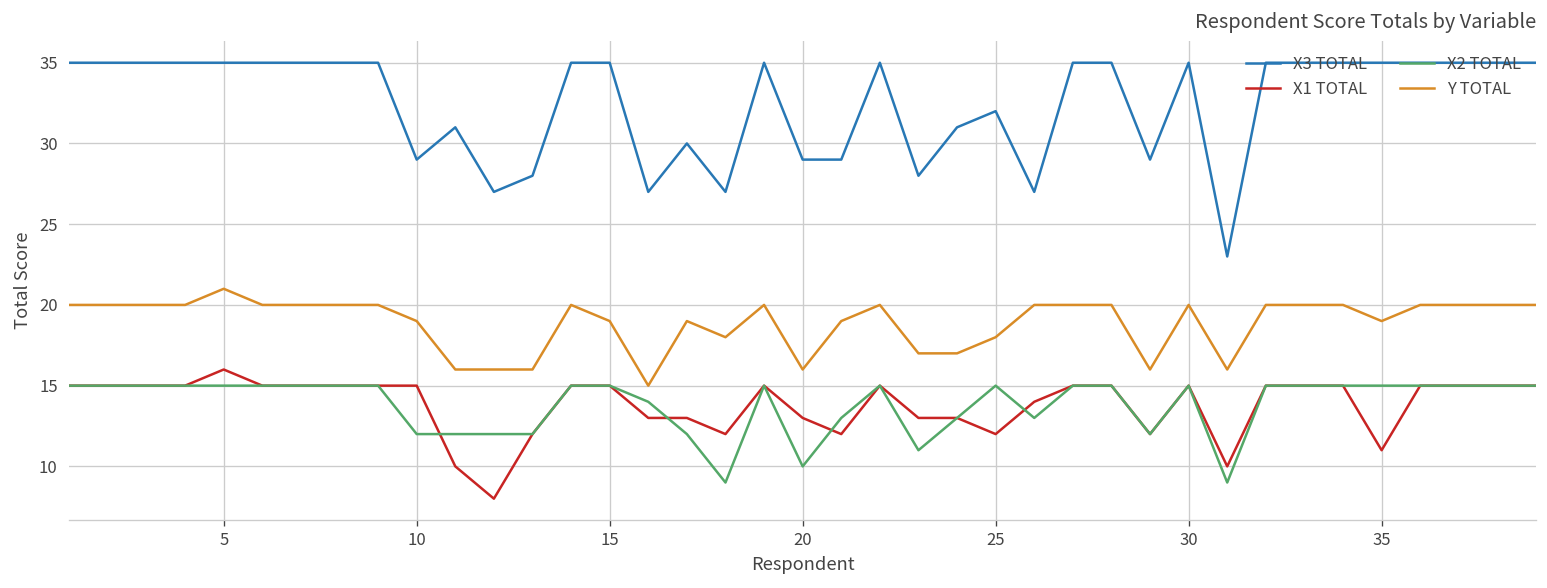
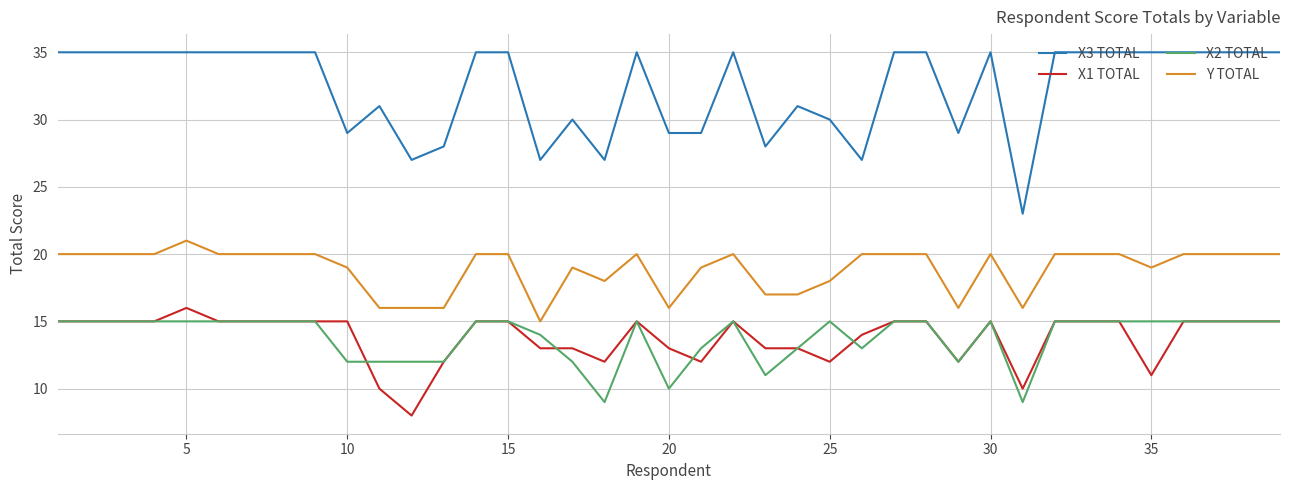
  {
    "X3 TOTAL": {
      "5": 35,
      "10": 29,
      "15": 35,
      "20": 29,
-     "25": 32,
+     "25": 30,
      "30": 35,
      "35": 35
    },
    "X1 TOTAL": {
      "5": 16,
      "10": 15,
      "20": 13,
      "25": 12,
      "35": 11
    },
    "X2 TOTAL": {
      "5": 15,
      "10": 12,
      "20": 10,
      "25": 15,
      "35": 15
    },
    "Y TOTAL": {
      "5": 21,
      "10": 19,
-     "15": 19,
+     "15": 20,
      "20": 16,
      "25": 18,
      "30": 20,
      "35": 19
    }
  }
